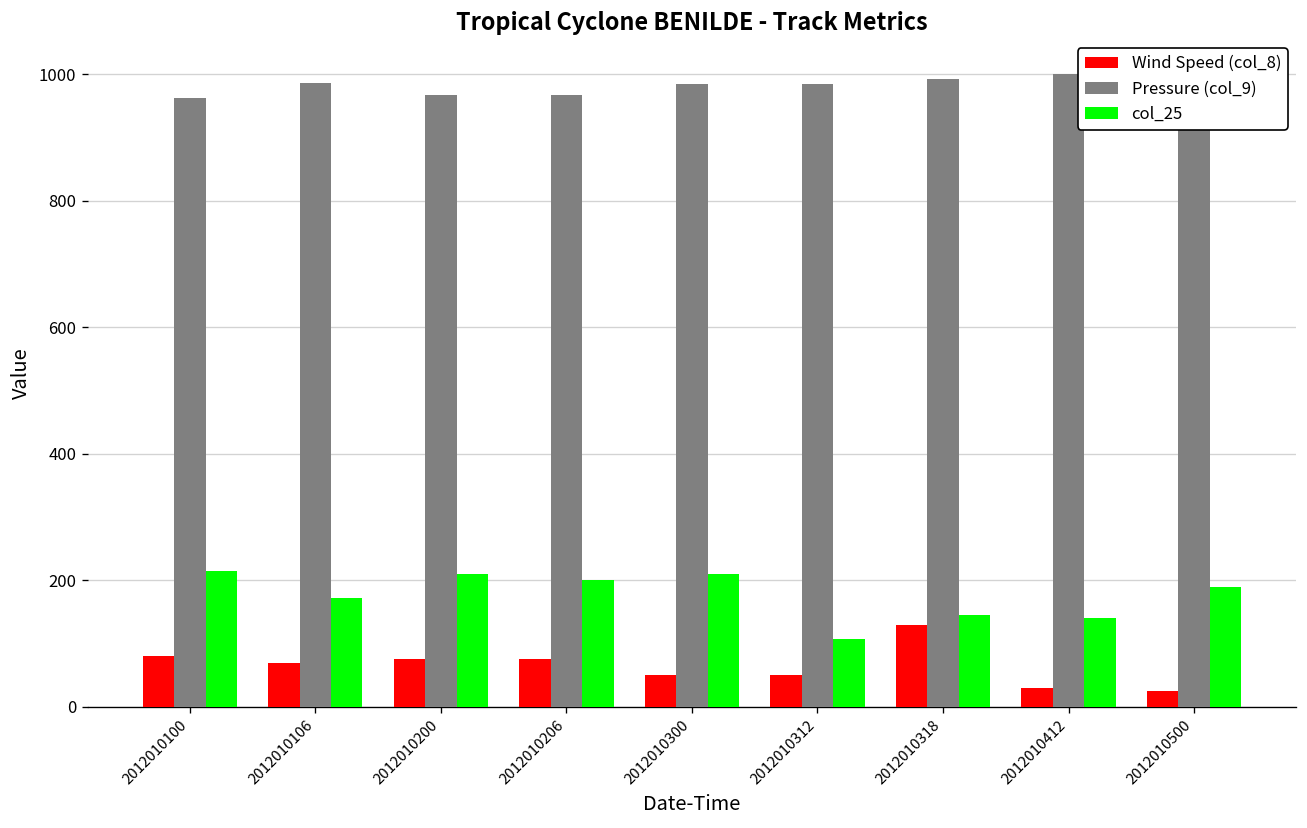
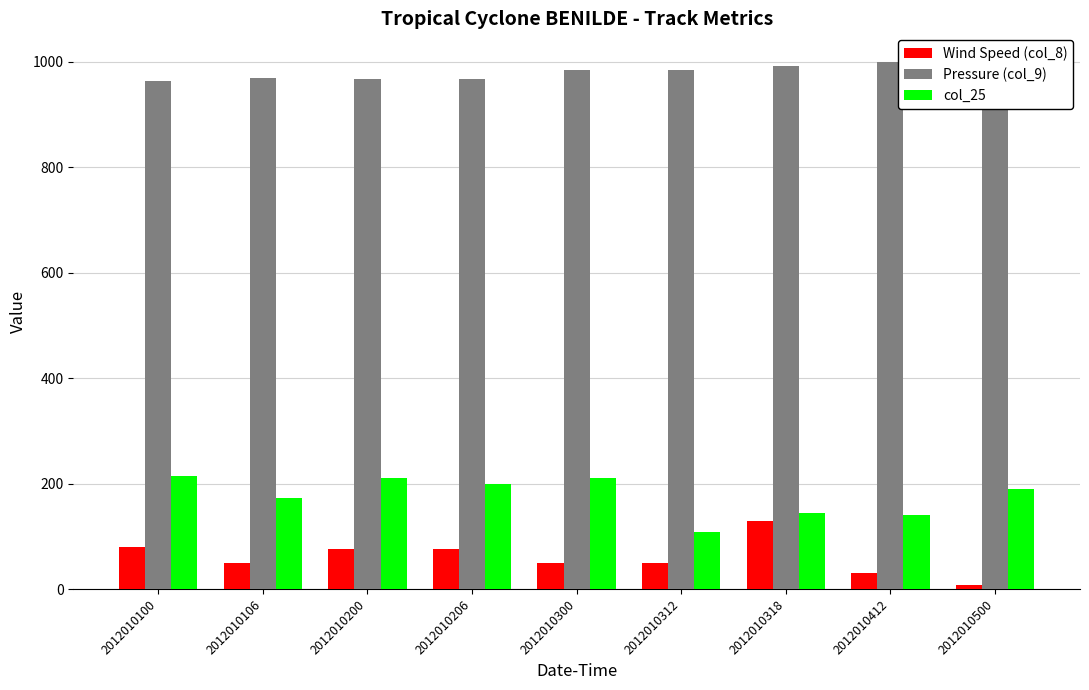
  {
    "Wind Speed (col_8)": {
      "2012010100": 80,
-     "2012010106": 70,
+     "2012010106": 50,
      "2012010200": 80,
      "2012010206": 80,
      "2012010300": 50,
      "2012010312": 50,
      "2012010318": 130,
      "2012010412": 30,
-     "2012010500": 30
+     "2012010500": 10
    },
    "Pressure (col_9)": {
      "2012010100": 960,
-     "2012010106": 990,
+     "2012010106": 970,
      "2012010200": 970,
      "2012010206": 970,
      "2012010300": 990,
      "2012010312": 990,
      "2012010318": 990,
      "2012010412": 1000
    },
    "col_25": {
      "2012010100": 220,
      "2012010106": 170,
      "2012010200": 210,
      "2012010206": 200,
      "2012010300": 210,
      "2012010312": 110,
      "2012010318": 150,
      "2012010412": 140,
      "2012010500": 190
    }
  }
